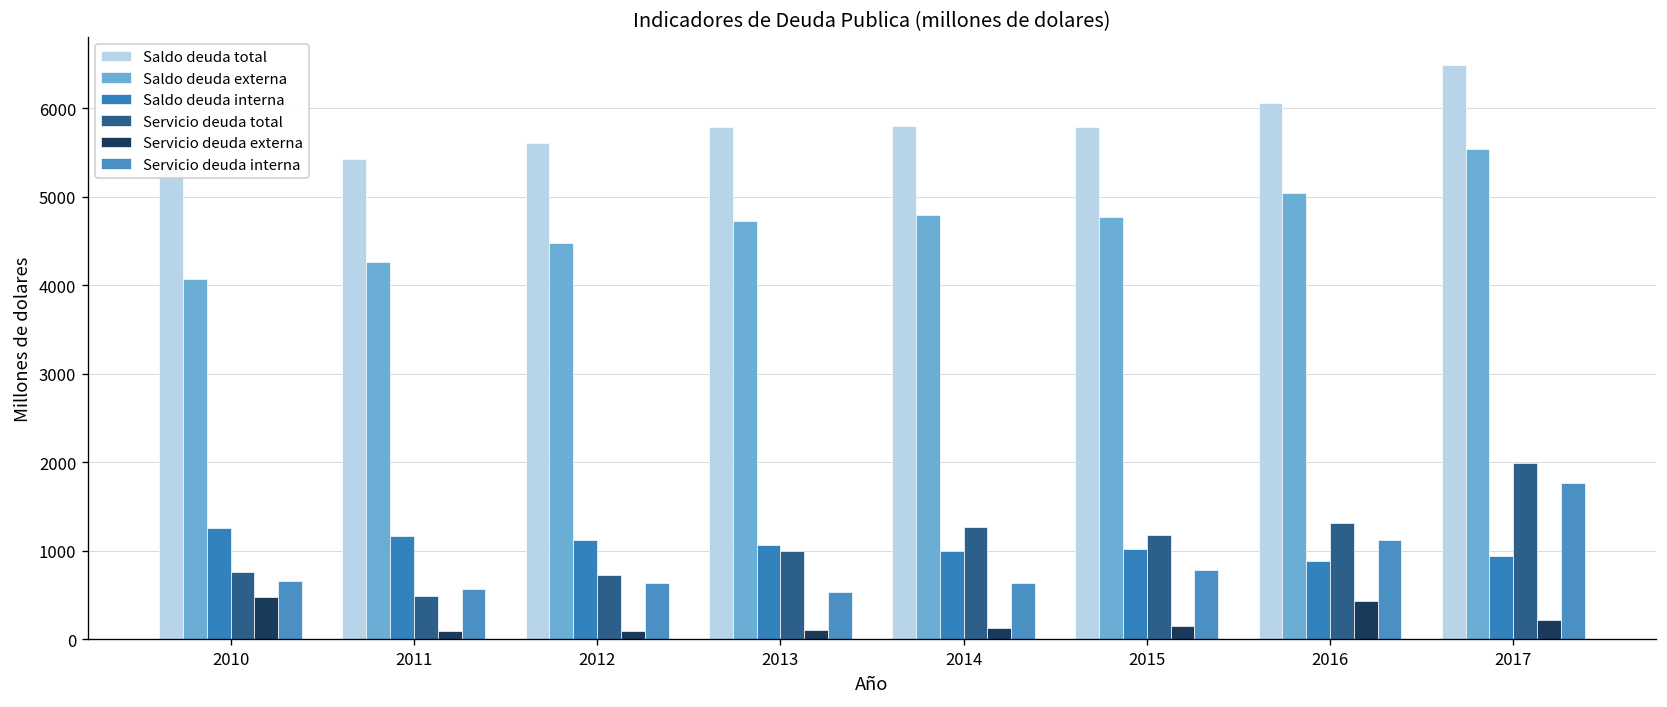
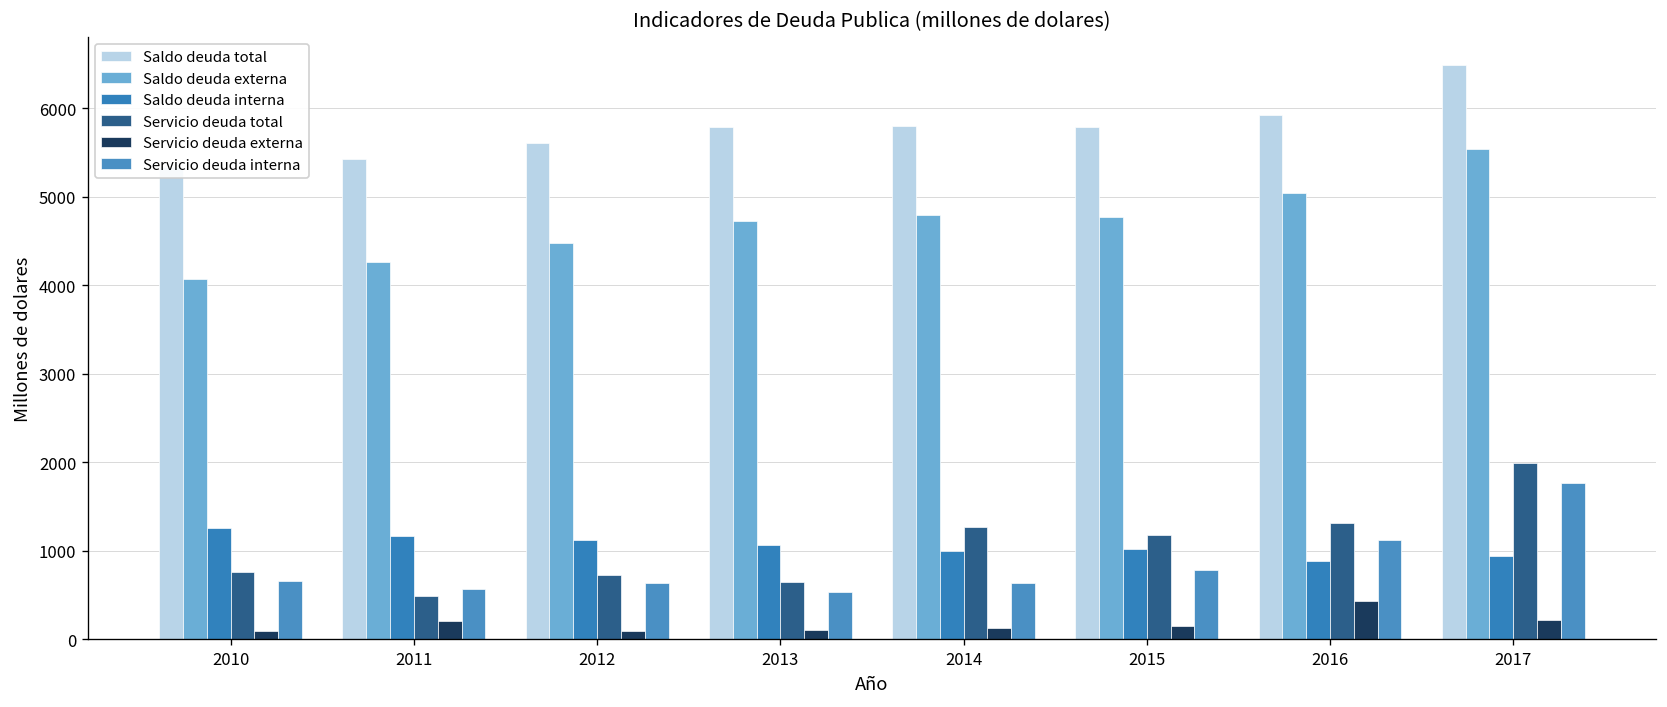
  {
    "Saldo deuda total": {
      "2011": 5400,
      "2012": 5600,
      "2013": 5800,
      "2014": 5800,
      "2015": 5800,
-     "2016": 6100,
+     "2016": 5900,
      "2017": 6500
    },
    "Servicio deuda total": {
      "2010": 800,
      "2011": 500,
      "2012": 700,
-     "2013": 1000,
+     "2013": 600,
      "2014": 1300,
      "2015": 1200,
      "2016": 1300,
      "2017": 2000
    },
    "Servicio deuda externa": {
-     "2010": 500,
-     "2011": 100,
+     "2010": 100,
+     "2011": 200,
      "2012": 100,
      "2013": 100,
      "2014": 100,
      "2015": 200,
      "2016": 400,
      "2017": 200
    }
  }
